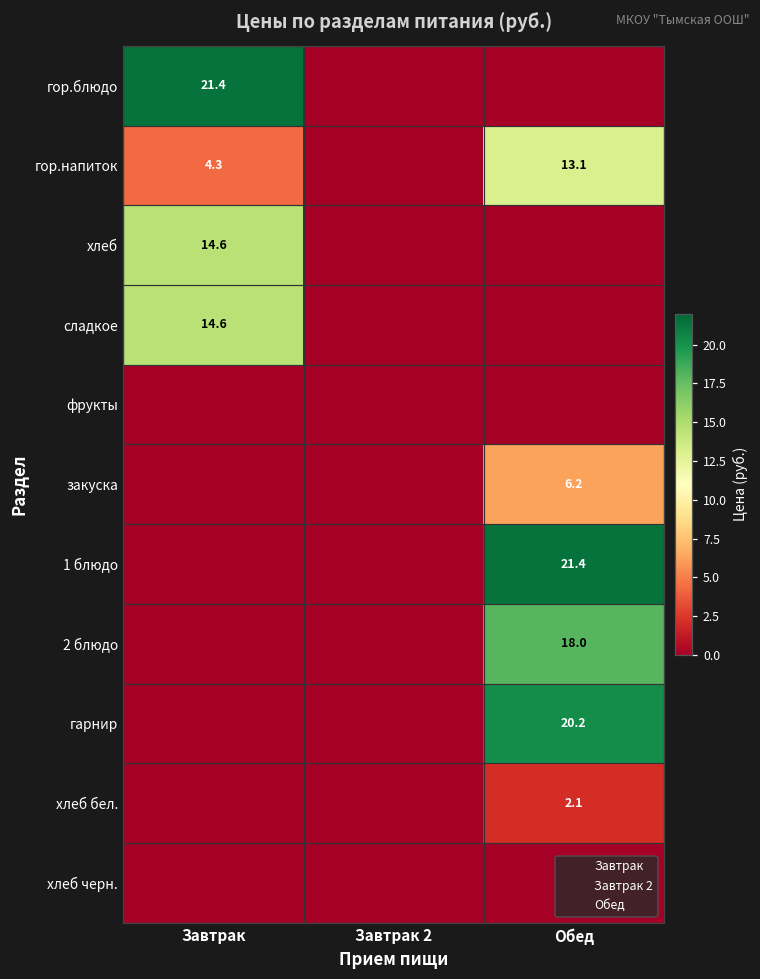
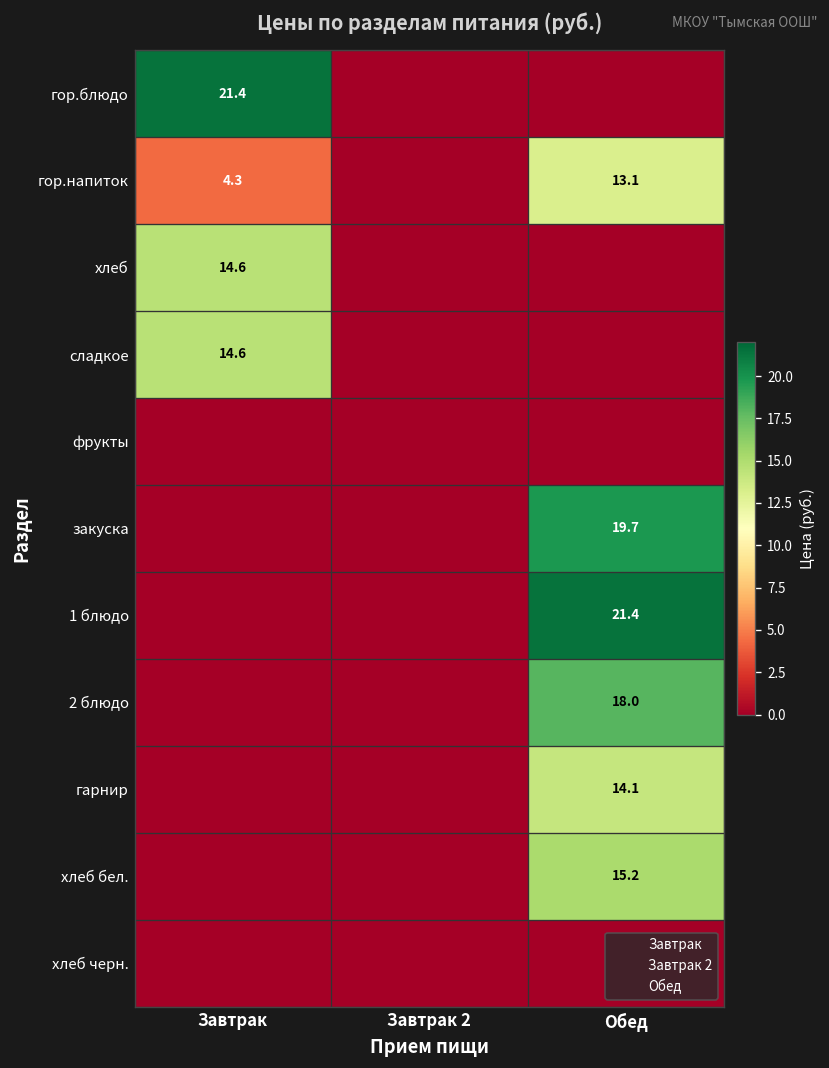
  {
    "гор.блюдо": {
      "Завтрак": 21.4
    },
    "гор.напиток": {
      "Завтрак": 4.3,
      "Обед": 13.1
    },
    "хлеб": {
      "Завтрак": 14.6
    },
    "сладкое": {
      "Завтрак": 14.6
    },
    "закуска": {
-     "Обед": 6.2
+     "Обед": 19.7
    },
    "1 блюдо": {
      "Обед": 21.4
    },
    "2 блюдо": {
      "Обед": 18.0
    },
    "гарнир": {
-     "Обед": 20.2
+     "Обед": 14.1
    },
    "хлеб бел.": {
-     "Обед": 2.1
+     "Обед": 15.2
    }
  }
